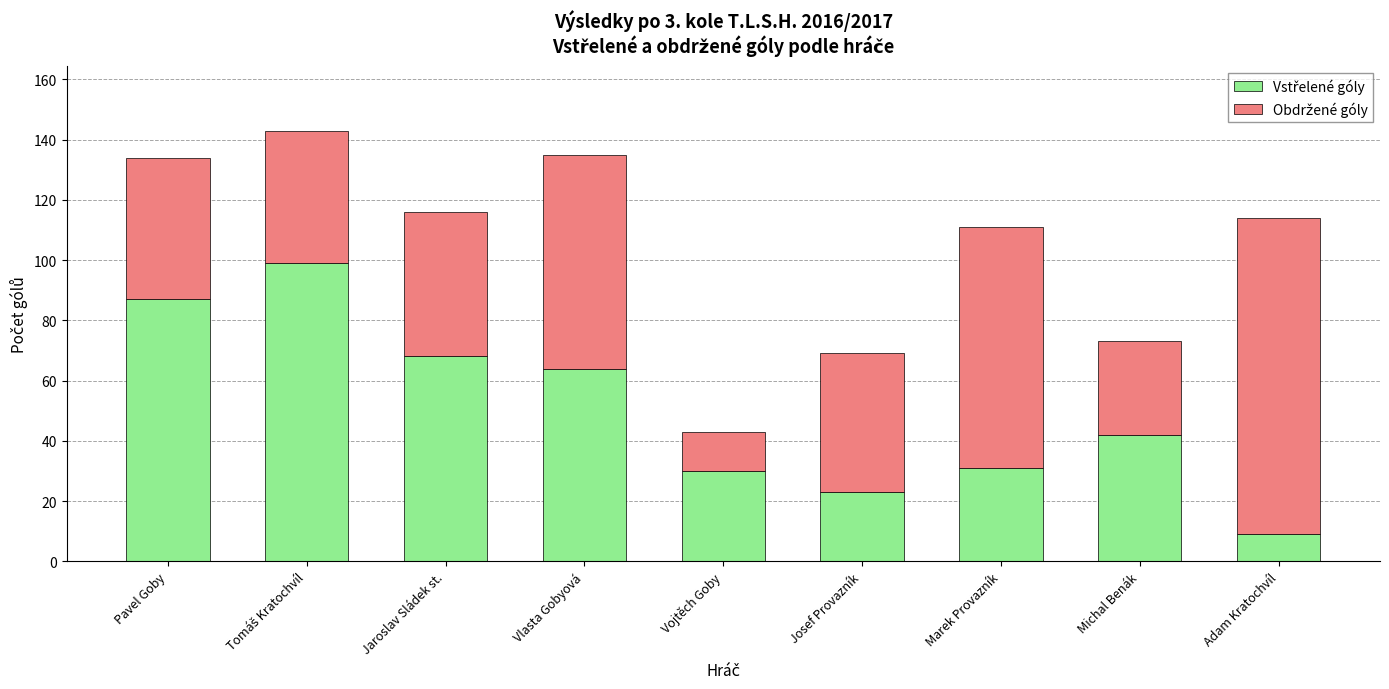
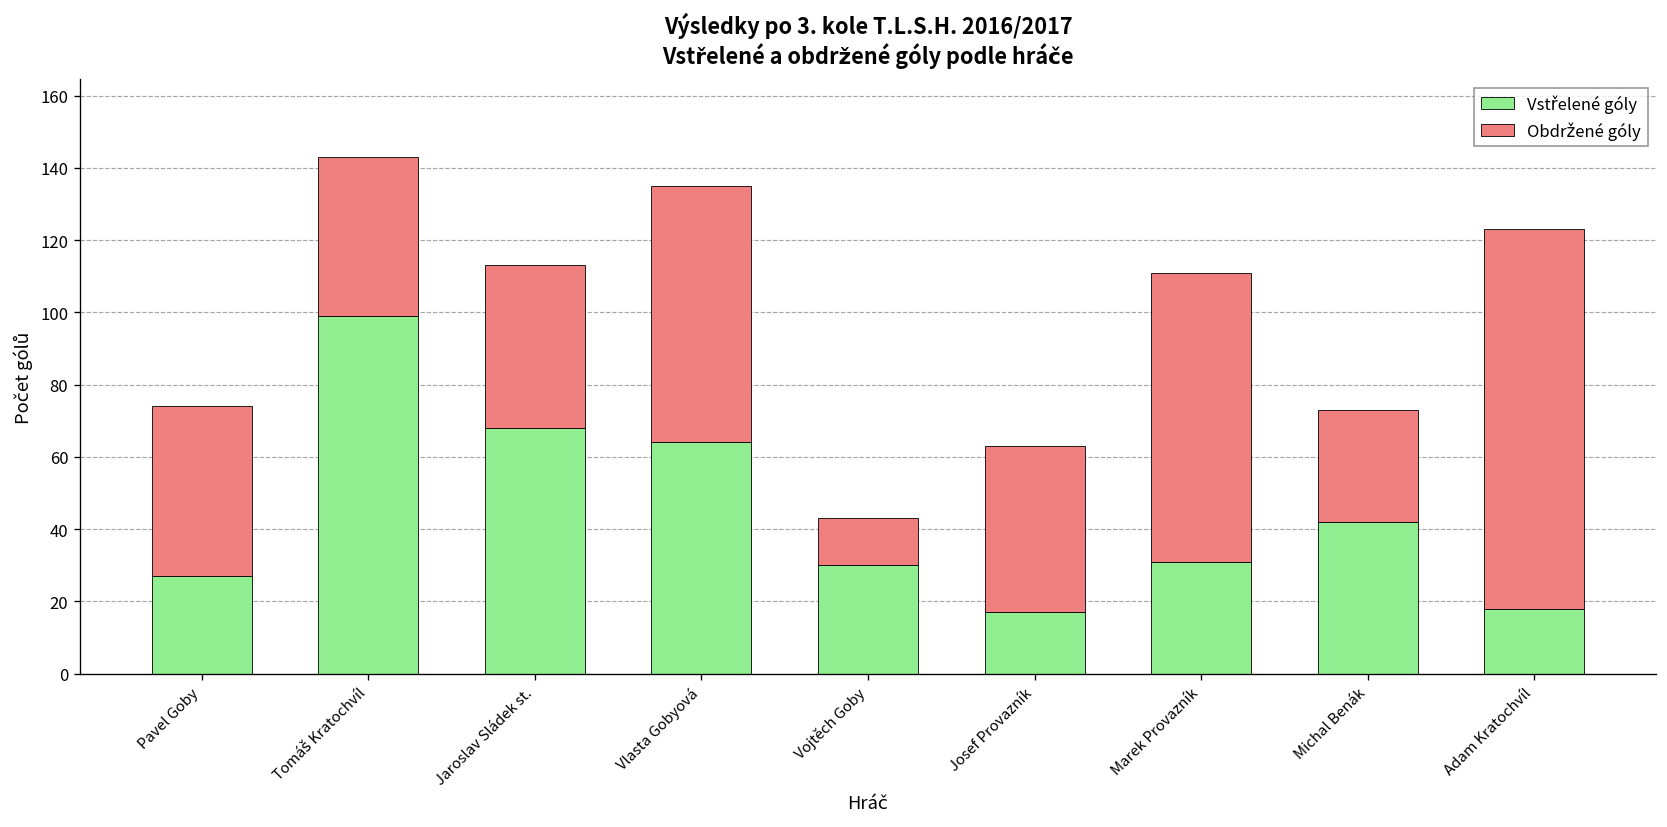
  {
    "Vstřelené góly": {
-     "Pavel Goby": 87,
+     "Pavel Goby": 27,
      "Tomáš Kratochvíl": 99,
      "Jaroslav Sládek st.": 68,
      "Vlasta Gobyová": 64,
      "Vojtěch Goby": 30,
-     "Josef Provazník": 23,
+     "Josef Provazník": 17,
      "Marek Provazník": 31,
      "Michal Benák": 42,
-     "Adam Kratochvíl": 9
+     "Adam Kratochvíl": 18
    },
    "Obdržené góly": {
      "Pavel Goby": 47,
      "Tomáš Kratochvíl": 44,
-     "Jaroslav Sládek st.": 48,
+     "Jaroslav Sládek st.": 45,
      "Vlasta Gobyová": 71,
      "Vojtěch Goby": 13,
      "Josef Provazník": 46,
      "Marek Provazník": 80,
      "Michal Benák": 31,
      "Adam Kratochvíl": 105
    }
  }
